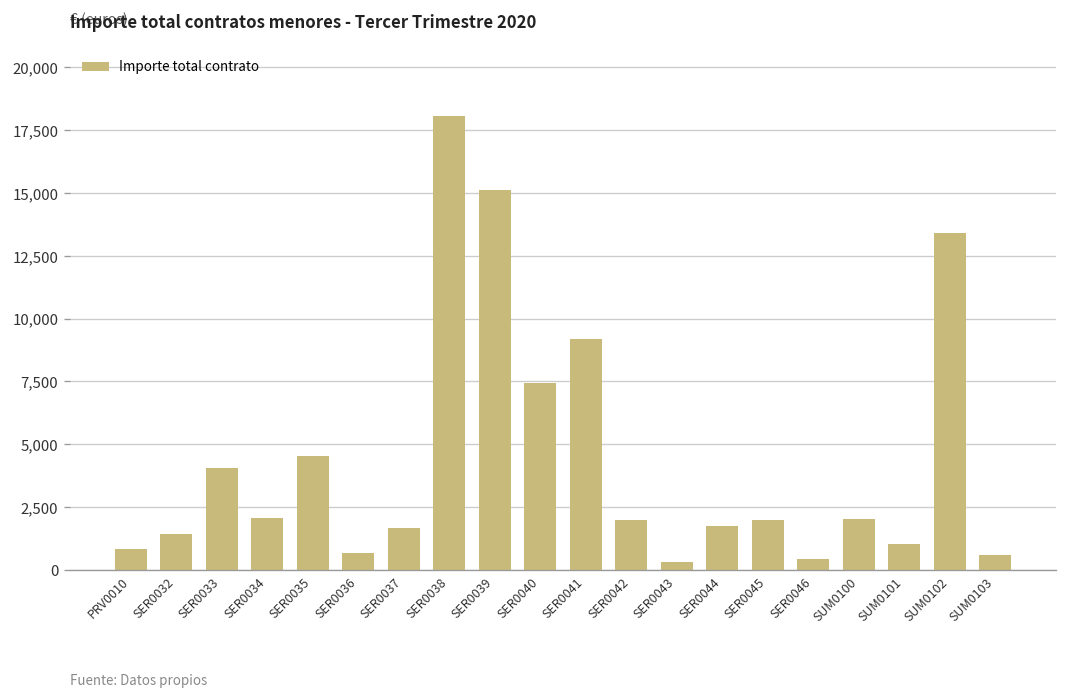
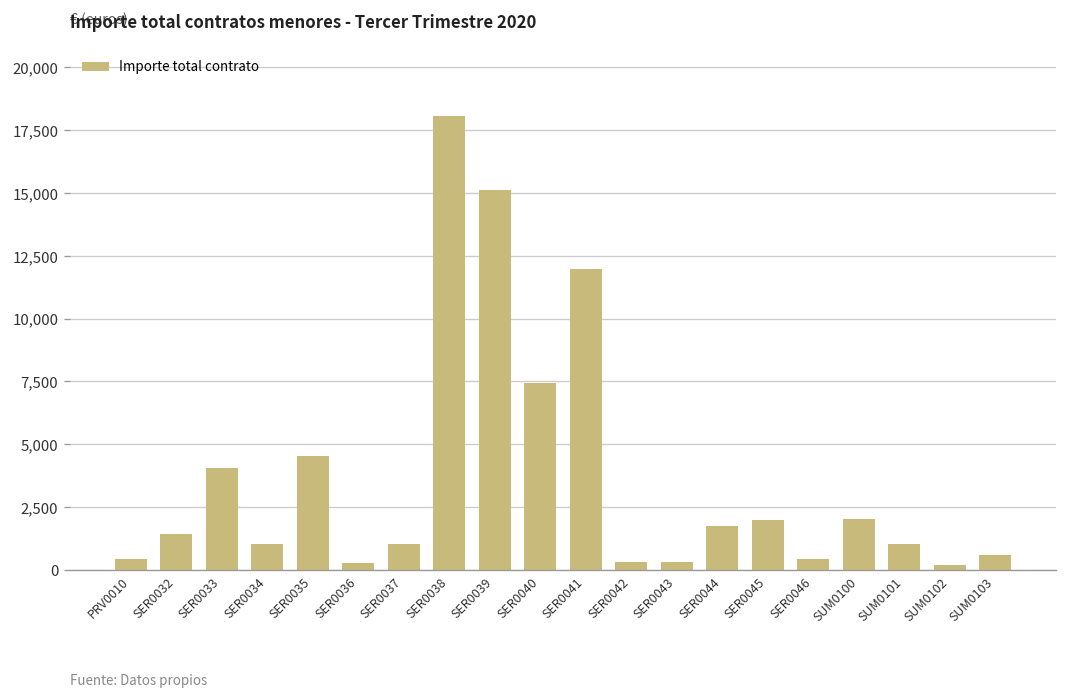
  {
-   "PRV0010": "800",
+   "PRV0010": "400",
    "SER0032": "1,400",
    "SER0033": "4,000",
-   "SER0034": "2,100",
+   "SER0034": "1,000",
    "SER0035": "4,500",
-   "SER0036": "700",
-   "SER0037": "1,700",
+   "SER0036": "300",
+   "SER0037": "1,000",
    "SER0038": "18,100",
    "SER0039": "15,100",
    "SER0040": "7,500",
-   "SER0041": "9,200",
-   "SER0042": "2,000",
+   "SER0041": "12,000",
+   "SER0042": "300",
    "SER0043": "300",
    "SER0044": "1,700",
    "SER0045": "2,000",
    "SER0046": "400",
    "SUM0100": "2,000",
    "SUM0101": "1,000",
-   "SUM0102": "13,400",
+   "SUM0102": "200",
    "SUM0103": "600"
  }
